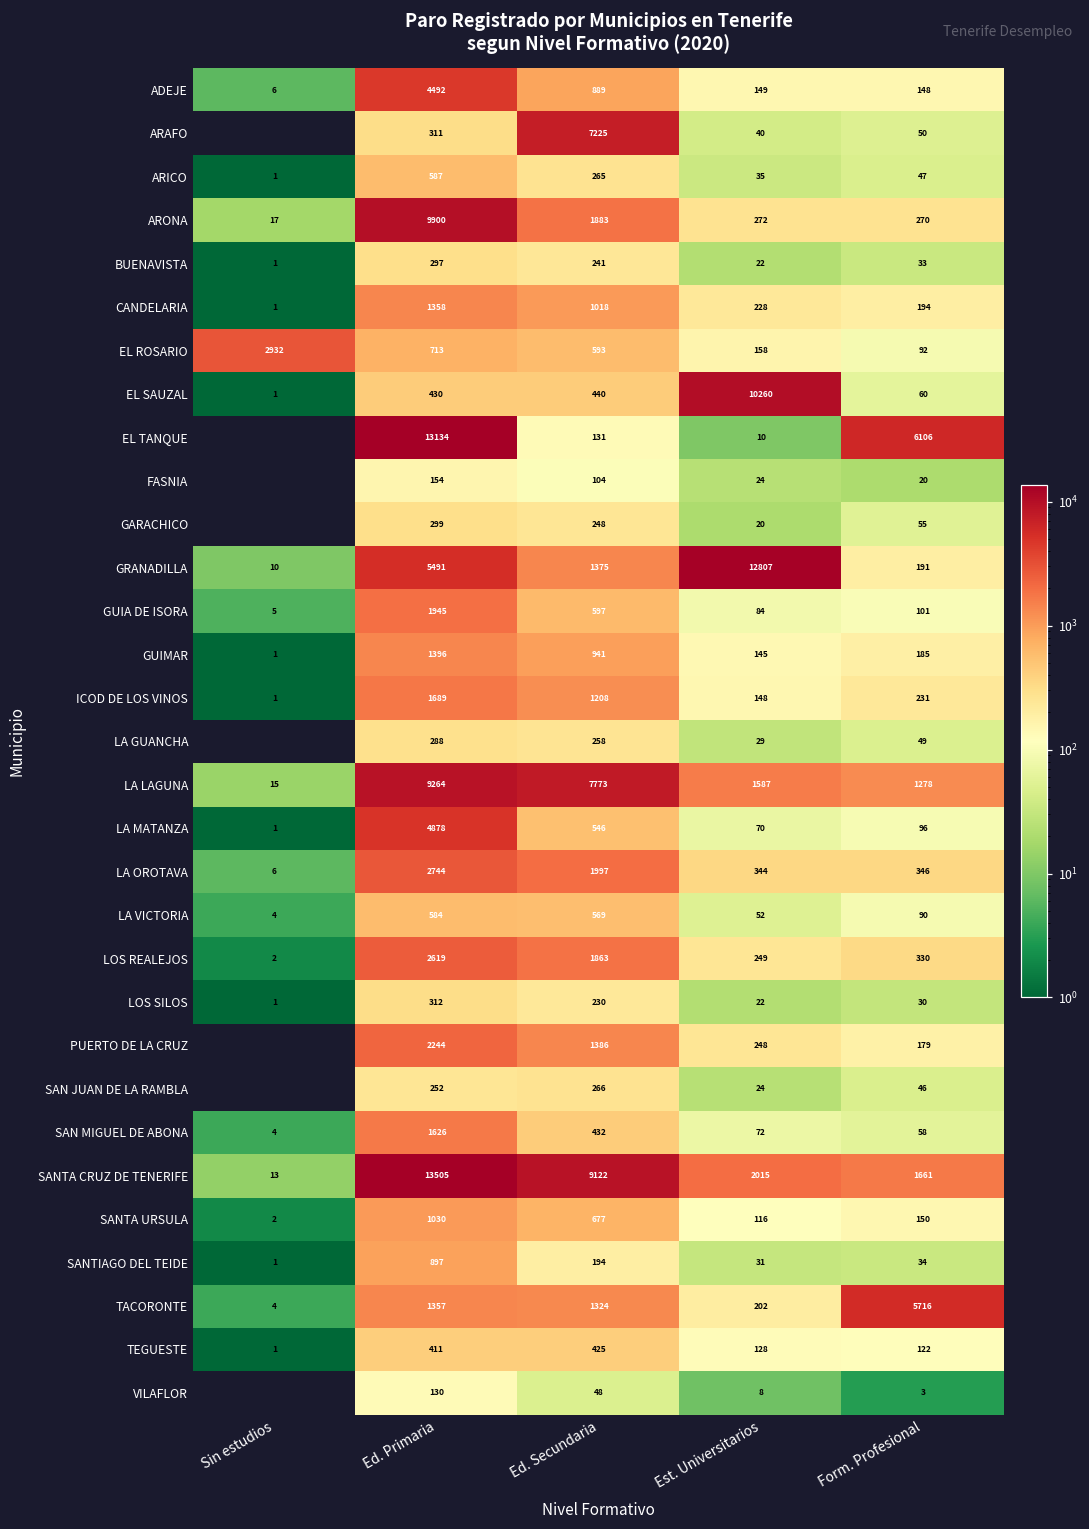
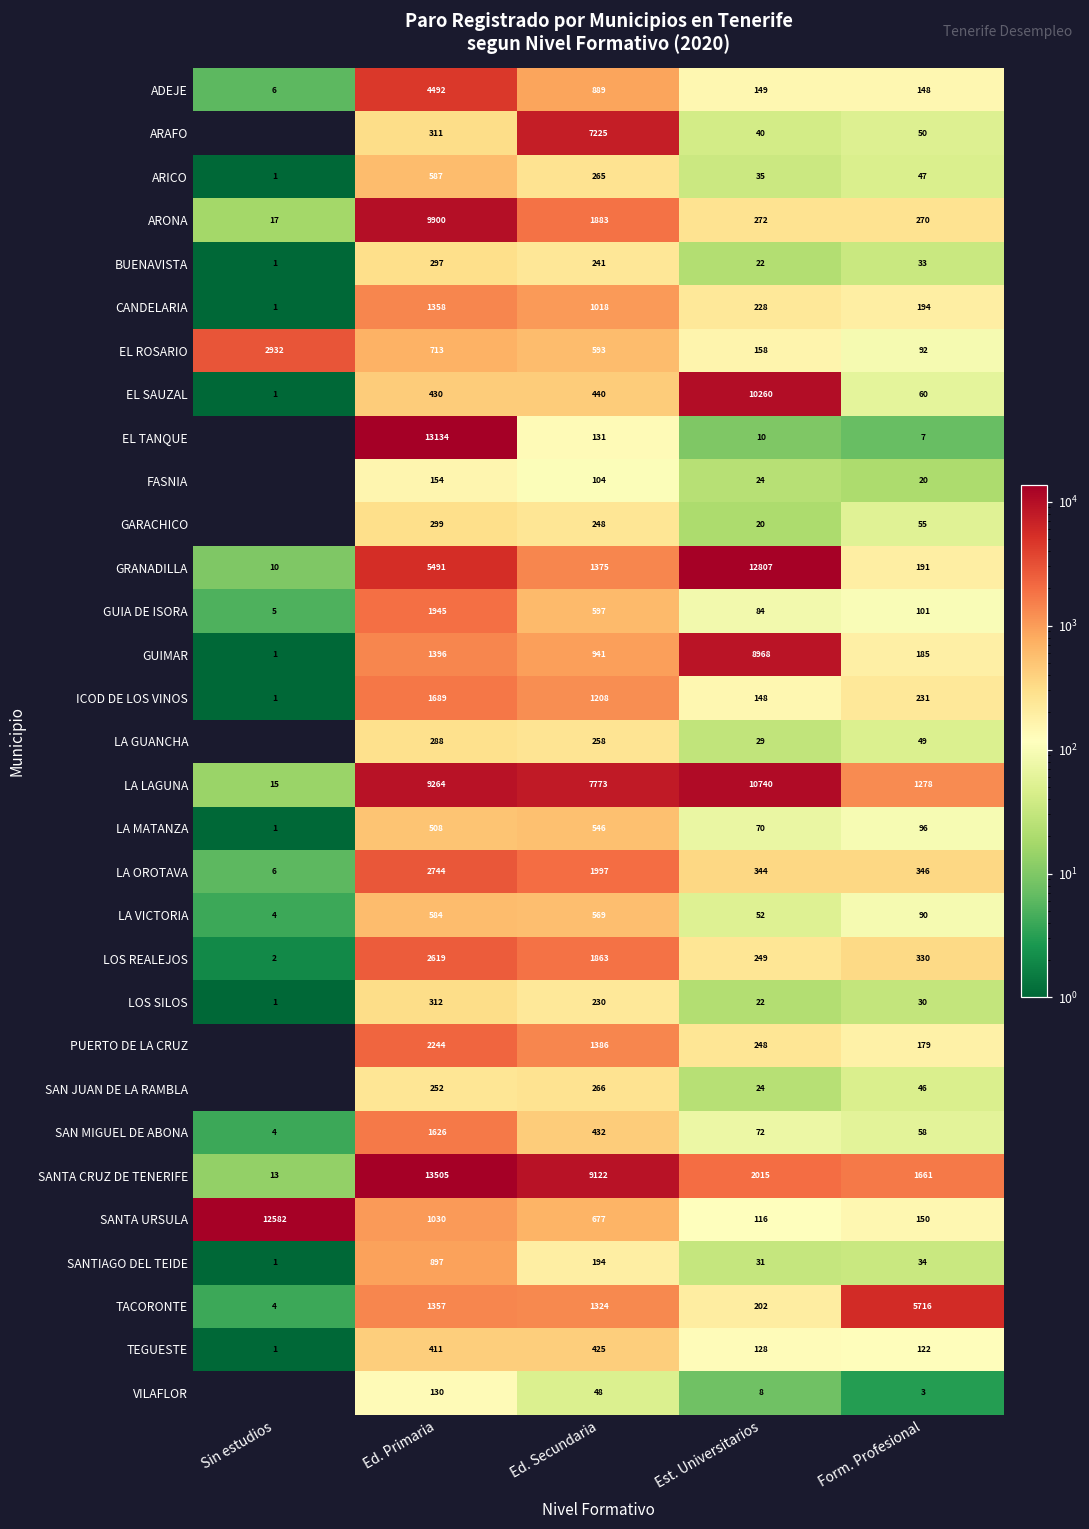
  {
    "ADEJE": {
      "Sin estudios": 6,
      "Ed. Primaria": 4492,
      "Ed. Secundaria": 889,
      "Est. Universitarios": 149,
      "Form. Profesional": 148
    },
    "ARAFO": {
      "Ed. Primaria": 311,
      "Ed. Secundaria": 7225,
      "Est. Universitarios": 40,
      "Form. Profesional": 50
    },
    "ARICO": {
      "Sin estudios": 1,
      "Ed. Primaria": 587,
      "Ed. Secundaria": 265,
      "Est. Universitarios": 35,
      "Form. Profesional": 47
    },
    "ARONA": {
      "Sin estudios": 17,
      "Ed. Primaria": 9900,
      "Ed. Secundaria": 1883,
      "Est. Universitarios": 272,
      "Form. Profesional": 270
    },
    "BUENAVISTA": {
      "Sin estudios": 1,
      "Ed. Primaria": 297,
      "Ed. Secundaria": 241,
      "Est. Universitarios": 22,
      "Form. Profesional": 33
    },
    "CANDELARIA": {
      "Sin estudios": 1,
      "Ed. Primaria": 1358,
      "Ed. Secundaria": 1018,
      "Est. Universitarios": 228,
      "Form. Profesional": 194
    },
    "EL ROSARIO": {
      "Sin estudios": 2932,
      "Ed. Primaria": 713,
      "Ed. Secundaria": 593,
      "Est. Universitarios": 158,
      "Form. Profesional": 92
    },
    "EL SAUZAL": {
      "Sin estudios": 1,
      "Ed. Primaria": 430,
      "Ed. Secundaria": 440,
      "Est. Universitarios": 10260,
      "Form. Profesional": 60
    },
    "EL TANQUE": {
      "Ed. Primaria": 13134,
      "Ed. Secundaria": 131,
      "Est. Universitarios": 10,
-     "Form. Profesional": 6106
+     "Form. Profesional": 7
    },
    "FASNIA": {
      "Ed. Primaria": 154,
      "Ed. Secundaria": 104,
      "Est. Universitarios": 24,
      "Form. Profesional": 20
    },
    "GARACHICO": {
      "Ed. Primaria": 299,
      "Ed. Secundaria": 248,
      "Est. Universitarios": 20,
      "Form. Profesional": 55
    },
    "GRANADILLA": {
      "Sin estudios": 10,
      "Ed. Primaria": 5491,
      "Ed. Secundaria": 1375,
      "Est. Universitarios": 12807,
      "Form. Profesional": 191
    },
    "GUIA DE ISORA": {
      "Sin estudios": 5,
      "Ed. Primaria": 1945,
      "Ed. Secundaria": 597,
      "Est. Universitarios": 84,
      "Form. Profesional": 101
    },
    "GUIMAR": {
      "Sin estudios": 1,
      "Ed. Primaria": 1396,
      "Ed. Secundaria": 941,
-     "Est. Universitarios": 145,
+     "Est. Universitarios": 8968,
      "Form. Profesional": 185
    },
    "ICOD DE LOS VINOS": {
      "Sin estudios": 1,
      "Ed. Primaria": 1689,
      "Ed. Secundaria": 1208,
      "Est. Universitarios": 148,
      "Form. Profesional": 231
    },
    "LA GUANCHA": {
      "Ed. Primaria": 288,
      "Ed. Secundaria": 258,
      "Est. Universitarios": 29,
      "Form. Profesional": 49
    },
    "LA LAGUNA": {
      "Sin estudios": 15,
      "Ed. Primaria": 9264,
      "Ed. Secundaria": 7773,
-     "Est. Universitarios": 1587,
+     "Est. Universitarios": 10740,
      "Form. Profesional": 1278
    },
    "LA MATANZA": {
      "Sin estudios": 1,
-     "Ed. Primaria": 4878,
+     "Ed. Primaria": 508,
      "Ed. Secundaria": 546,
      "Est. Universitarios": 70,
      "Form. Profesional": 96
    },
    "LA OROTAVA": {
      "Sin estudios": 6,
      "Ed. Primaria": 2744,
      "Ed. Secundaria": 1997,
      "Est. Universitarios": 344,
      "Form. Profesional": 346
    },
    "LA VICTORIA": {
      "Sin estudios": 4,
      "Ed. Primaria": 584,
      "Ed. Secundaria": 569,
      "Est. Universitarios": 52,
      "Form. Profesional": 90
    },
    "LOS REALEJOS": {
      "Sin estudios": 2,
      "Ed. Primaria": 2619,
      "Ed. Secundaria": 1863,
      "Est. Universitarios": 249,
      "Form. Profesional": 330
    },
    "LOS SILOS": {
      "Sin estudios": 1,
      "Ed. Primaria": 312,
      "Ed. Secundaria": 230,
      "Est. Universitarios": 22,
      "Form. Profesional": 30
    },
    "PUERTO DE LA CRUZ": {
      "Ed. Primaria": 2244,
      "Ed. Secundaria": 1386,
      "Est. Universitarios": 248,
      "Form. Profesional": 179
    },
    "SAN JUAN DE LA RAMBLA": {
      "Ed. Primaria": 252,
      "Ed. Secundaria": 266,
      "Est. Universitarios": 24,
      "Form. Profesional": 46
    },
    "SAN MIGUEL DE ABONA": {
      "Sin estudios": 4,
      "Ed. Primaria": 1626,
      "Ed. Secundaria": 432,
      "Est. Universitarios": 72,
      "Form. Profesional": 58
    },
    "SANTA CRUZ DE TENERIFE": {
      "Sin estudios": 13,
      "Ed. Primaria": 13505,
      "Ed. Secundaria": 9122,
      "Est. Universitarios": 2015,
      "Form. Profesional": 1661
    },
    "SANTA URSULA": {
-     "Sin estudios": 2,
+     "Sin estudios": 12582,
      "Ed. Primaria": 1030,
      "Ed. Secundaria": 677,
      "Est. Universitarios": 116,
      "Form. Profesional": 150
    },
    "SANTIAGO DEL TEIDE": {
      "Sin estudios": 1,
      "Ed. Primaria": 897,
      "Ed. Secundaria": 194,
      "Est. Universitarios": 31,
      "Form. Profesional": 34
    },
    "TACORONTE": {
      "Sin estudios": 4,
      "Ed. Primaria": 1357,
      "Ed. Secundaria": 1324,
      "Est. Universitarios": 202,
      "Form. Profesional": 5716
    },
    "TEGUESTE": {
      "Sin estudios": 1,
      "Ed. Primaria": 411,
      "Ed. Secundaria": 425,
      "Est. Universitarios": 128,
      "Form. Profesional": 122
    },
    "VILAFLOR": {
      "Ed. Primaria": 130,
      "Ed. Secundaria": 48,
      "Est. Universitarios": 8,
      "Form. Profesional": 3
    }
  }
